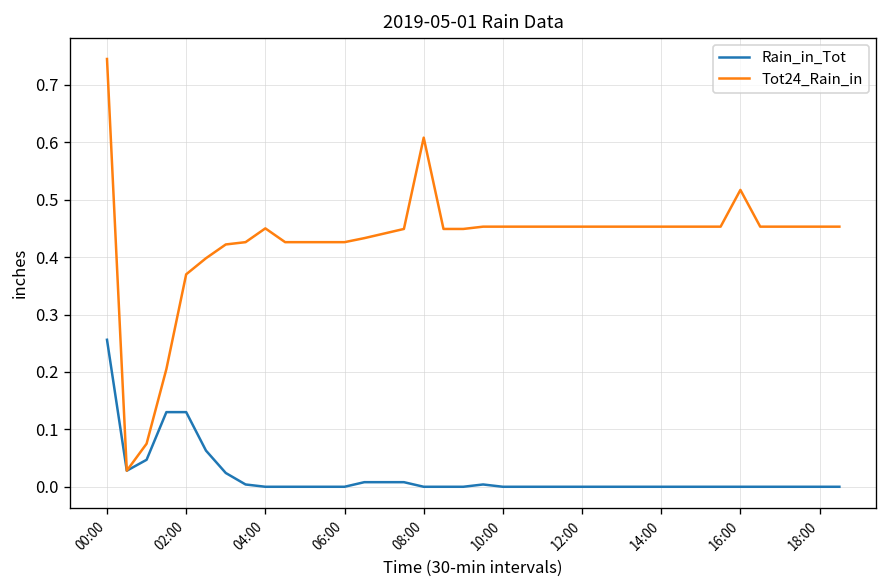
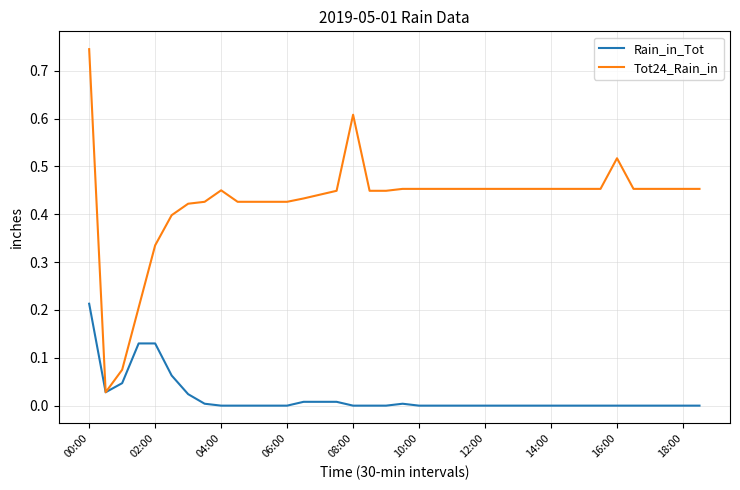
  {
    "Rain_in_Tot": {
-     "00:00": 0.26,
+     "00:00": 0.21,
      "02:00": 0.13,
      "04:00": 0.00,
      "06:00": 0.00,
      "08:00": 0.00,
      "10:00": 0.00,
      "12:00": 0.00,
      "14:00": 0.00,
      "16:00": 0.00,
      "18:00": 0.00
    },
    "Tot24_Rain_in": {
      "00:00": 0.75,
-     "02:00": 0.37,
+     "02:00": 0.34,
      "04:00": 0.45,
      "06:00": 0.43,
      "08:00": 0.61,
      "10:00": 0.45,
      "12:00": 0.45,
      "14:00": 0.45,
      "16:00": 0.52,
      "18:00": 0.45
    }
  }
